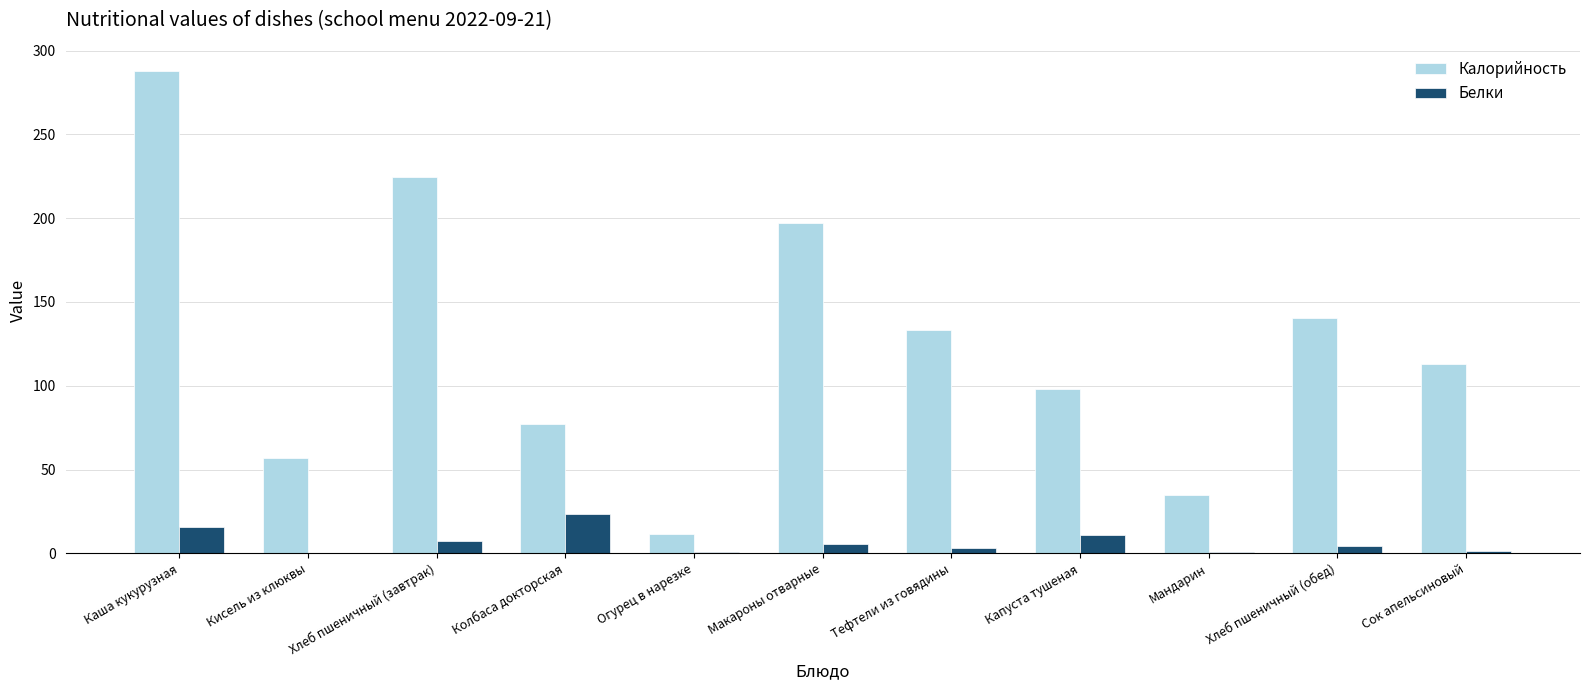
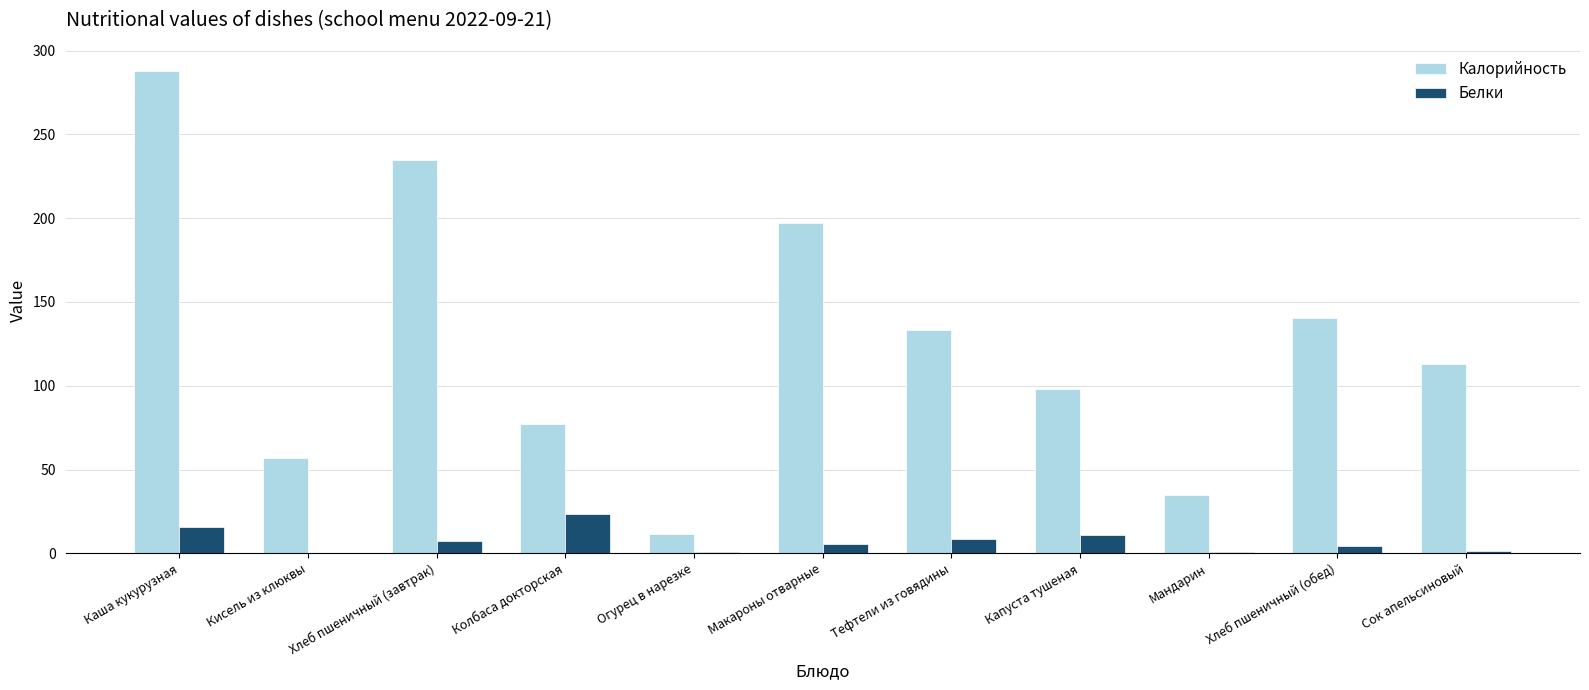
  {
    "Калорийность": {
      "Каша кукурузная": 288,
      "Кисель из клюквы": 57,
-     "Хлеб пшеничный (завтрак)": 225,
+     "Хлеб пшеничный (завтрак)": 234,
      "Колбаса докторская": 77,
      "Огурец в нарезке": 11,
      "Макароны отварные": 197,
      "Тефтели из говядины": 133,
      "Капуста тушеная": 98,
      "Мандарин": 35,
      "Хлеб пшеничный (обед)": 141,
      "Сок апельсиновый": 113
    },
    "Белки": {
      "Каша кукурузная": 16,
      "Хлеб пшеничный (завтрак)": 8,
      "Колбаса докторская": 24,
      "Макароны отварные": 5,
-     "Тефтели из говядины": 3,
+     "Тефтели из говядины": 9,
      "Капуста тушеная": 11,
      "Хлеб пшеничный (обед)": 5
    }
  }
